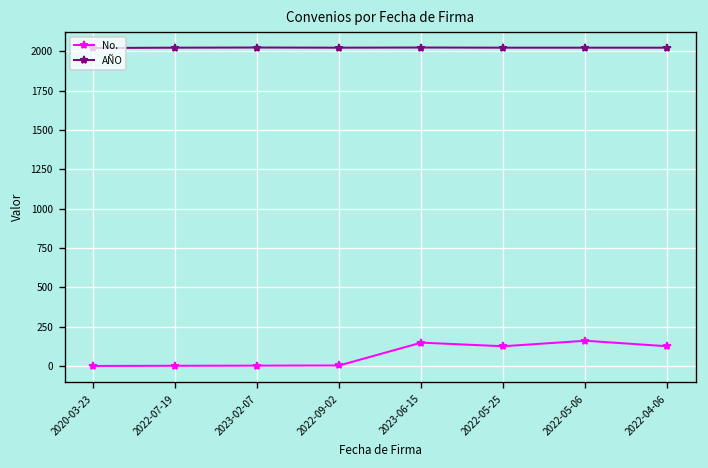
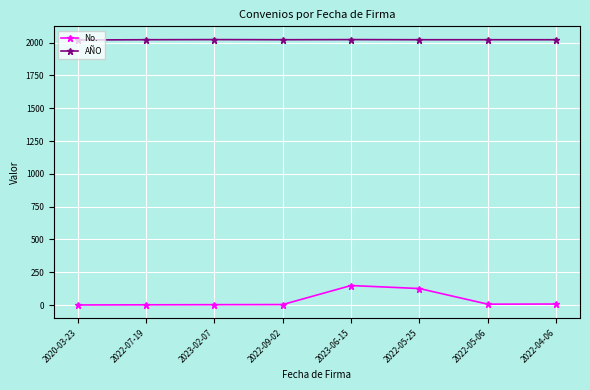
  {
    "No.": {
      "2020-03-23": 0,
      "2022-07-19": 0,
      "2023-02-07": 0,
      "2022-09-02": 0,
      "2023-06-15": 150,
      "2022-05-25": 130,
-     "2022-05-06": 160,
-     "2022-04-06": 130
+     "2022-05-06": 10,
+     "2022-04-06": 10
    },
    "AÑO": {
      "2022-07-19": 2020,
      "2023-02-07": 2020,
      "2022-09-02": 2020,
      "2023-06-15": 2020,
      "2022-05-25": 2020,
      "2022-05-06": 2020,
      "2022-04-06": 2020
    }
  }
